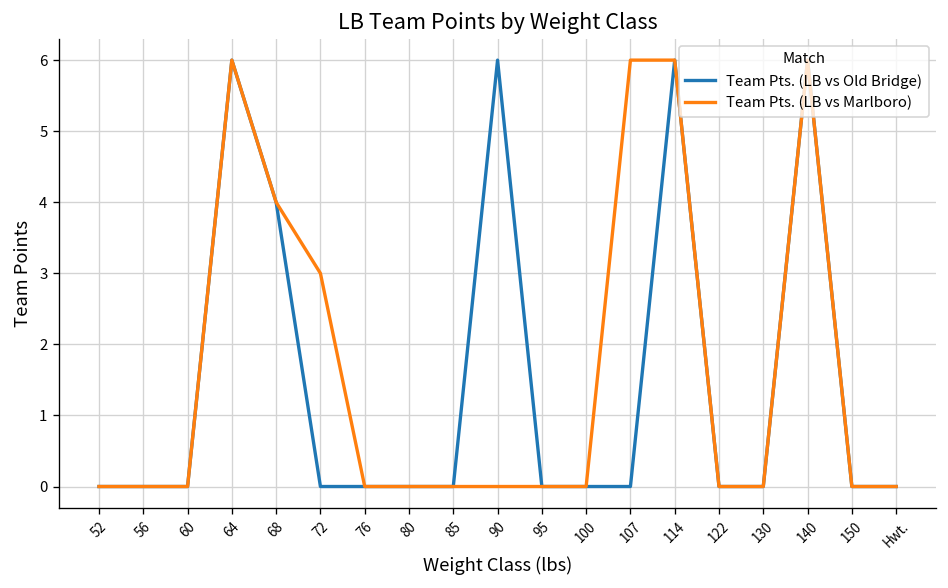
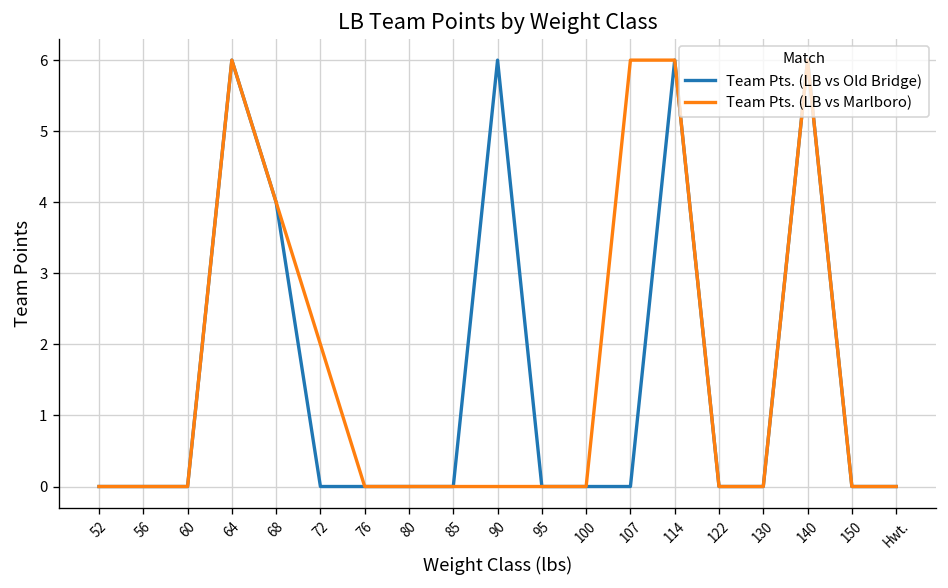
  {
    "Team Pts. (LB vs Old Bridge)": {
      "72": 0,
      "90": 6,
      "107": 0
    },
    "Team Pts. (LB vs Marlboro)": {
-     "72": 3,
+     "72": 2,
      "90": 0,
      "107": 6
    }
  }
